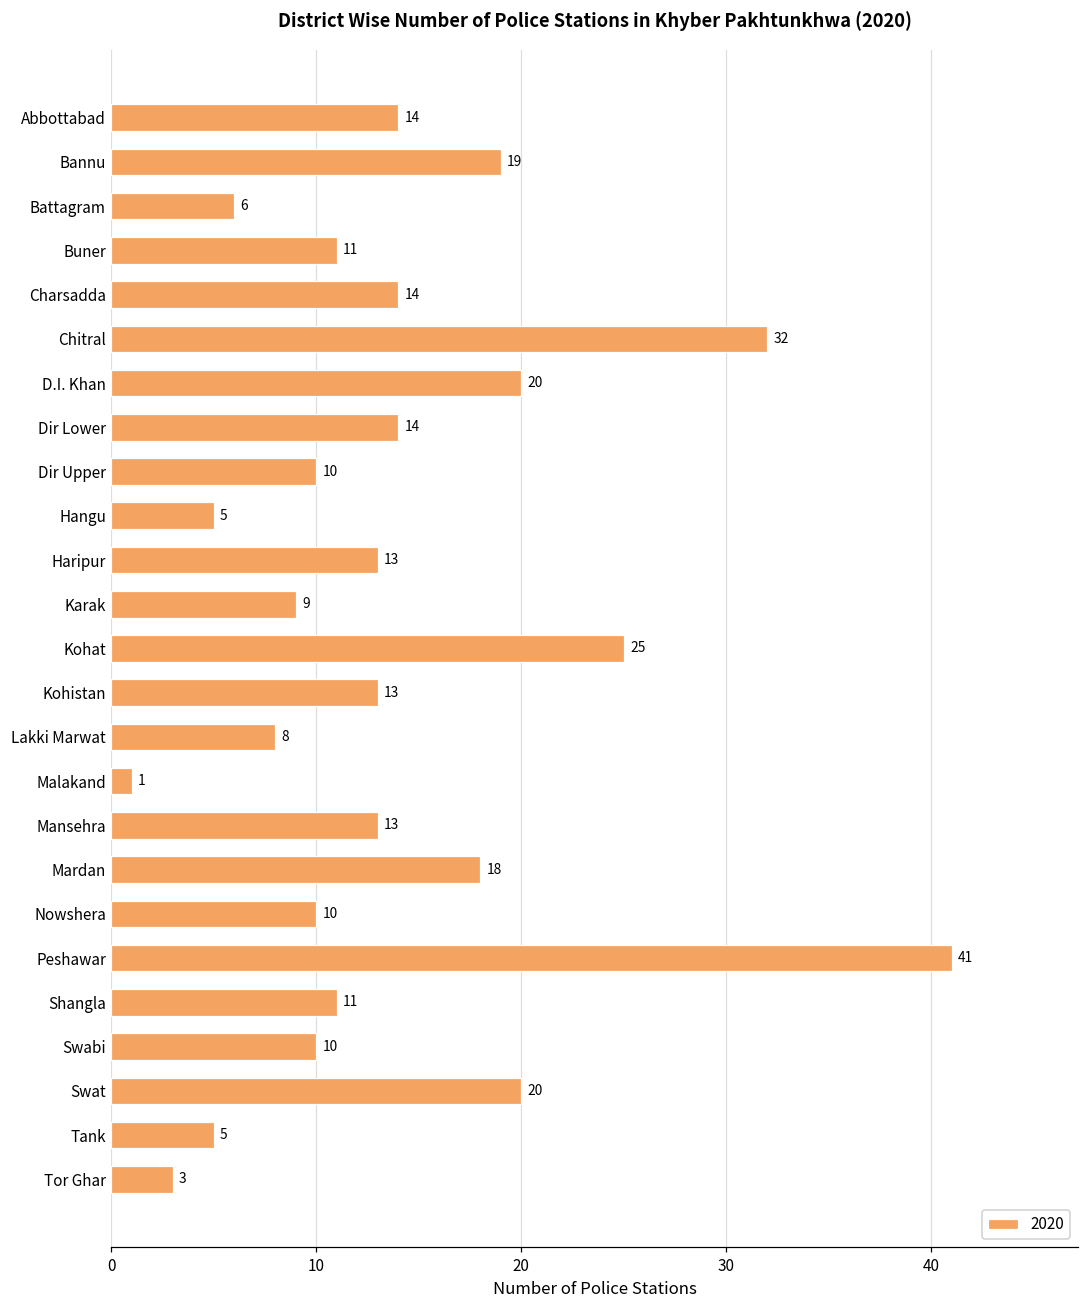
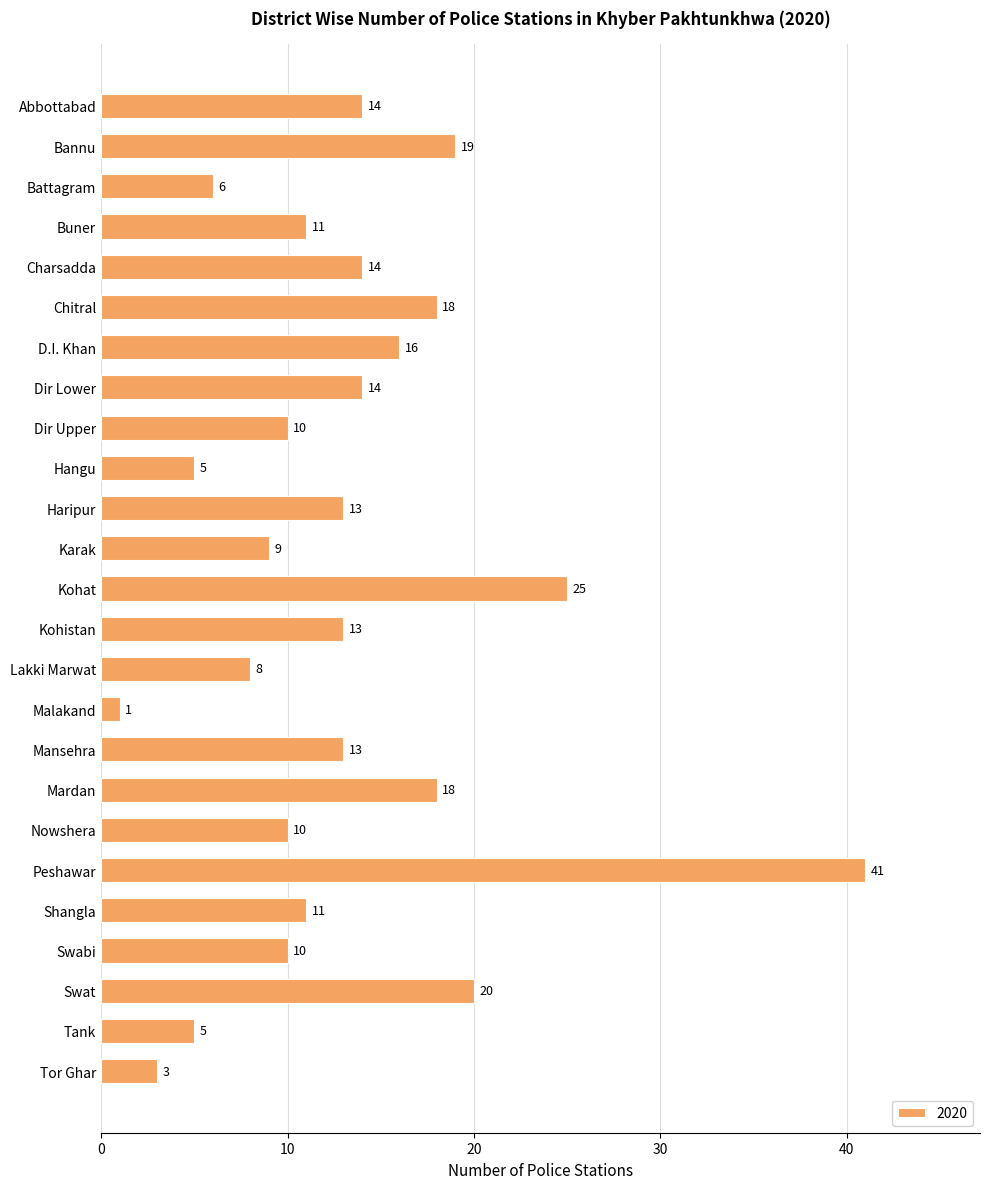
  {
    "Abbottabad": 14,
    "Bannu": 19,
    "Battagram": 6,
    "Buner": 11,
    "Charsadda": 14,
-   "Chitral": 32,
-   "D.I. Khan": 20,
+   "Chitral": 18,
+   "D.I. Khan": 16,
    "Dir Lower": 14,
    "Dir Upper": 10,
    "Hangu": 5,
    "Haripur": 13,
    "Karak": 9,
    "Kohat": 25,
    "Kohistan": 13,
    "Lakki Marwat": 8,
    "Malakand": 1,
    "Mansehra": 13,
    "Mardan": 18,
    "Nowshera": 10,
    "Peshawar": 41,
    "Shangla": 11,
    "Swabi": 10,
    "Swat": 20,
    "Tank": 5,
    "Tor Ghar": 3
  }
